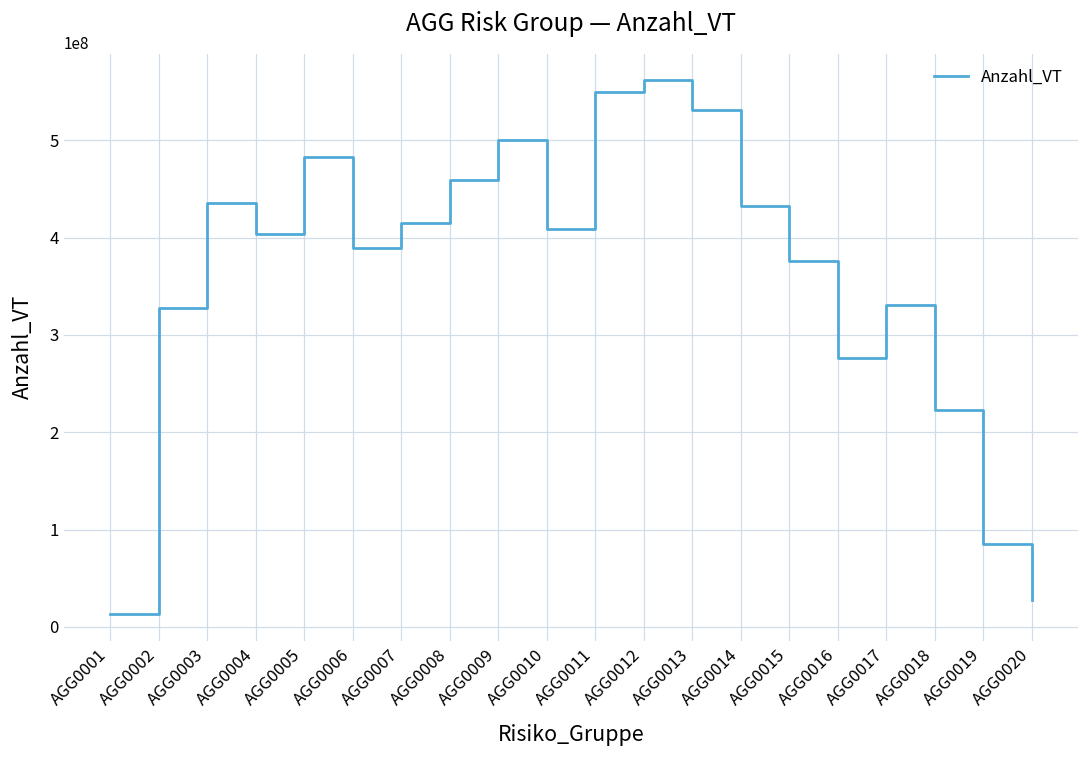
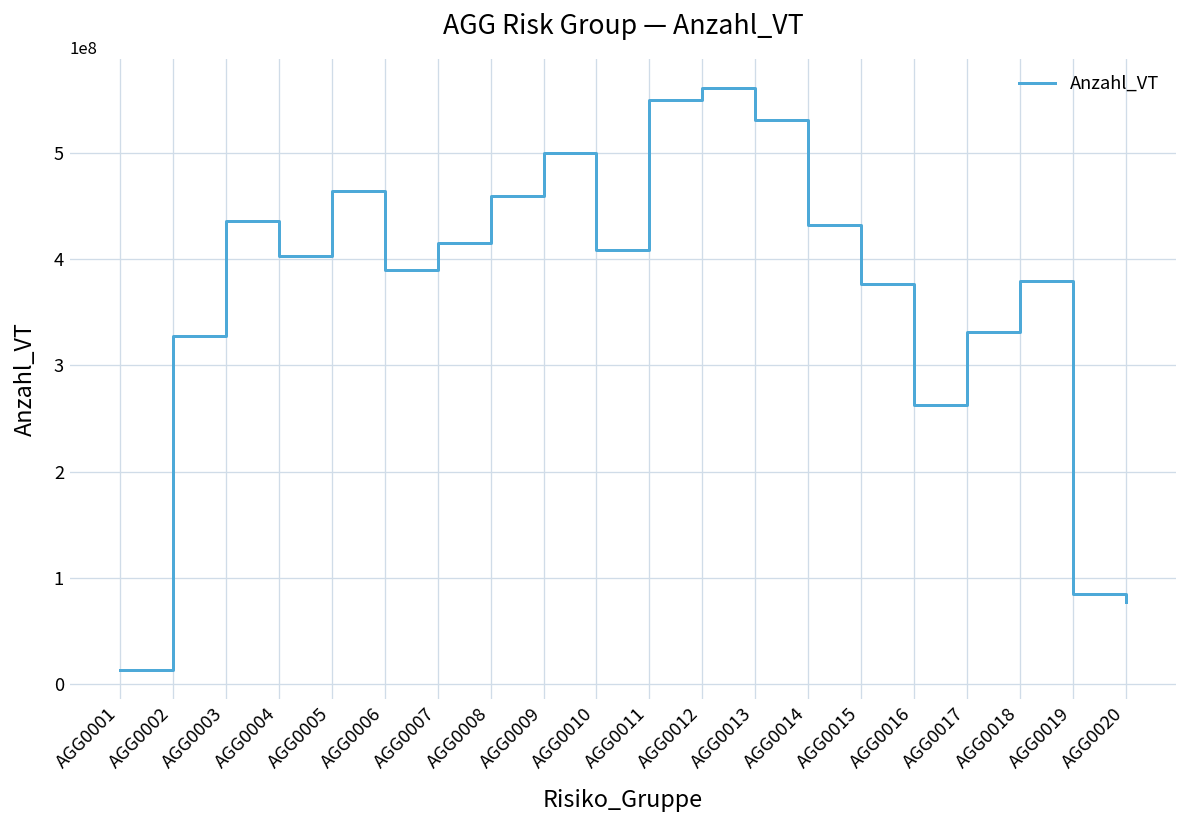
  {
    "AGG0001": 10000000,
    "AGG0002": 330000000,
    "AGG0003": 440000000,
    "AGG0004": 400000000,
-   "AGG0005": 480000000,
+   "AGG0005": 460000000,
    "AGG0006": 390000000,
    "AGG0007": 420000000,
    "AGG0008": 460000000,
    "AGG0009": 500000000,
    "AGG0010": 410000000,
    "AGG0011": 550000000,
    "AGG0012": 560000000,
    "AGG0013": 530000000,
    "AGG0014": 430000000,
    "AGG0015": 380000000,
-   "AGG0016": 280000000,
+   "AGG0016": 260000000,
    "AGG0017": 330000000,
-   "AGG0018": 220000000,
+   "AGG0018": 380000000,
    "AGG0019": 80000000,
-   "AGG0020": 30000000
+   "AGG0020": 80000000
  }
